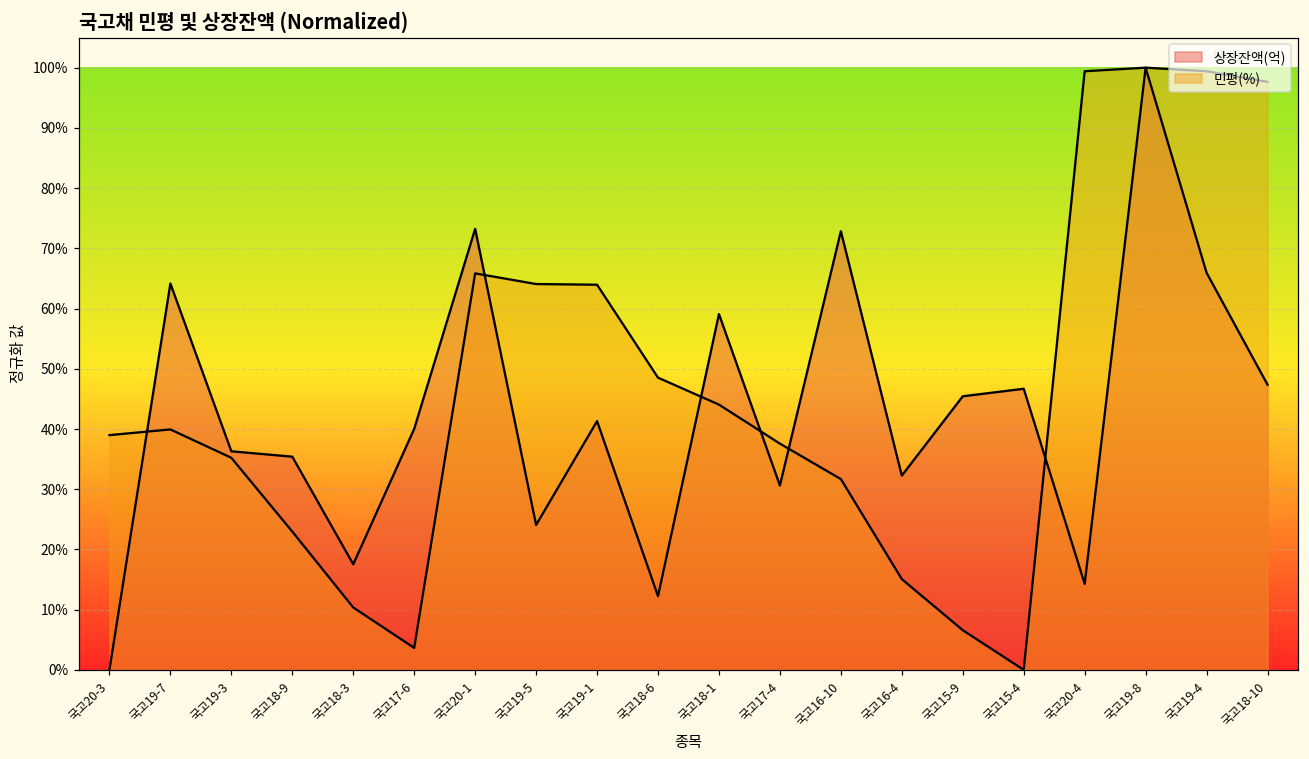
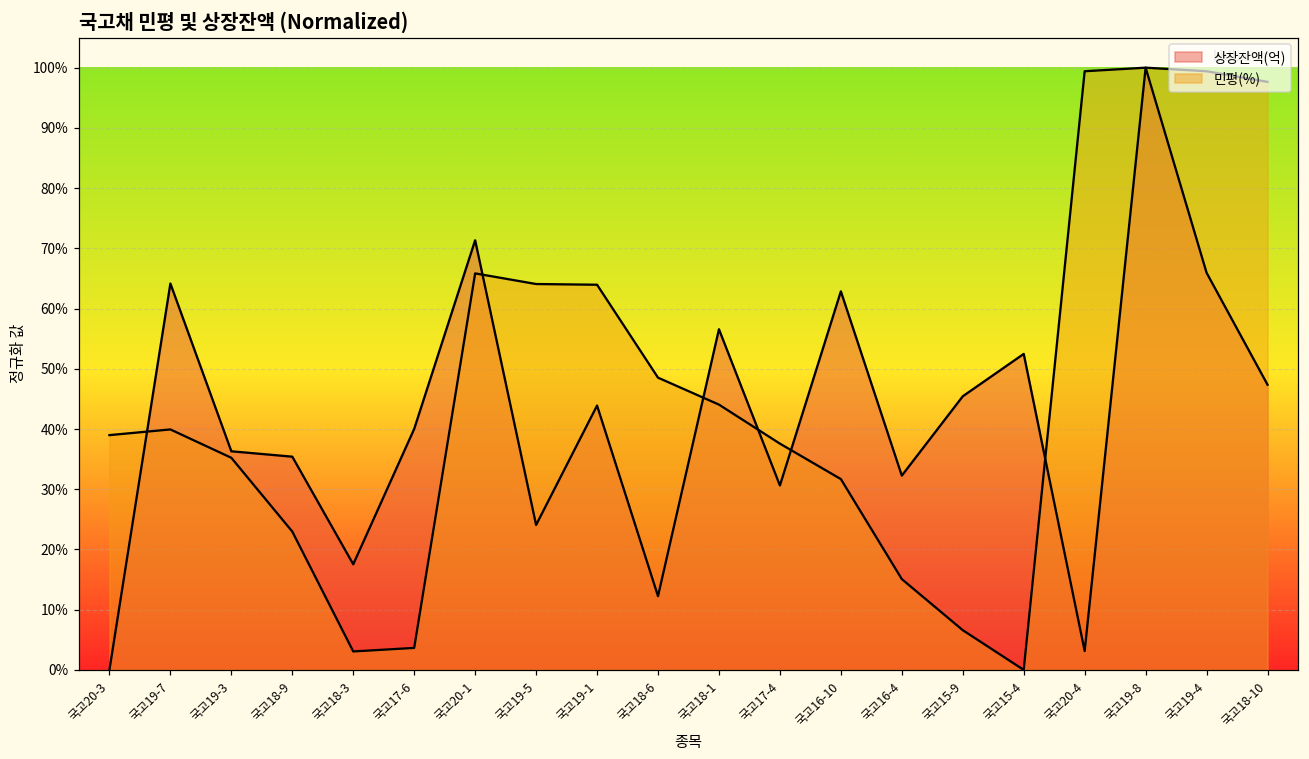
  {
    "상장잔액(억)": {
      "국고20-3": "0%",
      "국고19-7": "64%",
      "국고19-3": "36%",
      "국고18-9": "35%",
      "국고18-3": "18%",
      "국고17-6": "40%",
-     "국고20-1": "73%",
+     "국고20-1": "71%",
      "국고19-5": "24%",
-     "국고19-1": "41%",
+     "국고19-1": "44%",
      "국고18-6": "12%",
-     "국고18-1": "59%",
+     "국고18-1": "57%",
      "국고17-4": "31%",
-     "국고16-10": "73%",
+     "국고16-10": "63%",
      "국고16-4": "32%",
      "국고15-9": "45%",
-     "국고15-4": "47%",
-     "국고20-4": "14%",
+     "국고15-4": "52%",
+     "국고20-4": "3%",
      "국고19-4": "66%",
      "국고18-10": "47%"
    },
    "민평(%)": {
      "국고20-3": "39%",
      "국고19-7": "40%",
      "국고19-3": "35%",
      "국고18-9": "23%",
-     "국고18-3": "10%",
+     "국고18-3": "3%",
      "국고17-6": "4%",
      "국고20-1": "66%",
      "국고19-5": "64%",
      "국고19-1": "64%",
      "국고18-6": "49%",
      "국고18-1": "44%",
      "국고17-4": "38%",
      "국고16-10": "32%",
      "국고16-4": "15%",
      "국고15-9": "7%",
      "국고15-4": "0%",
      "국고20-4": "99%"
    }
  }
